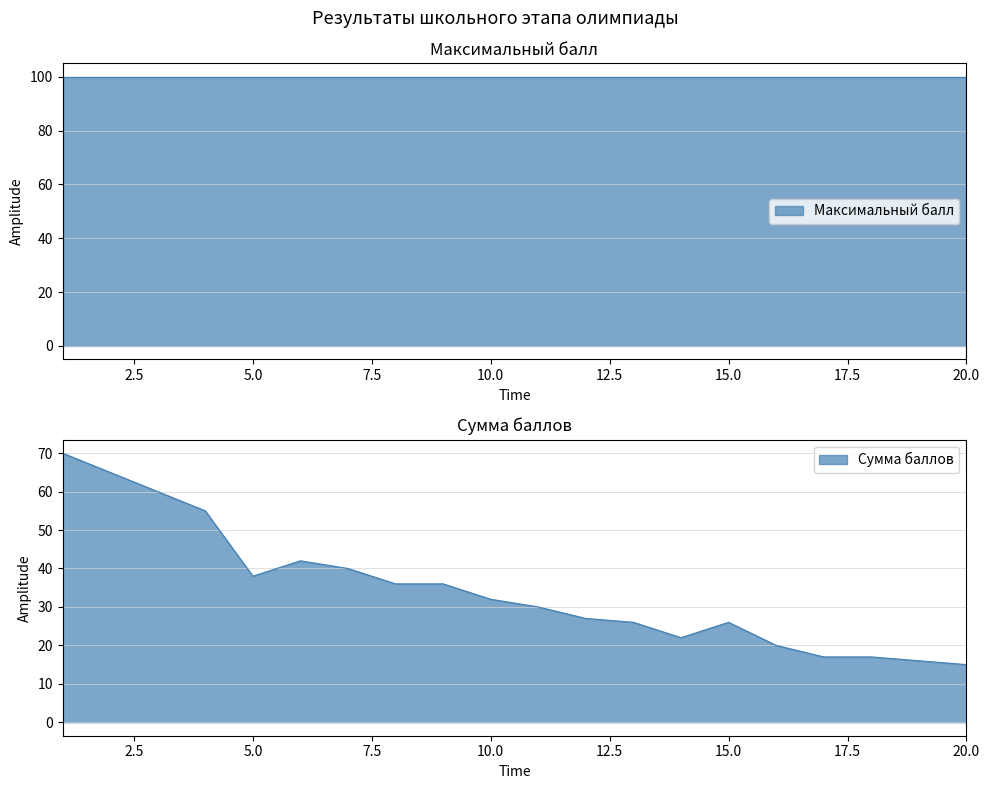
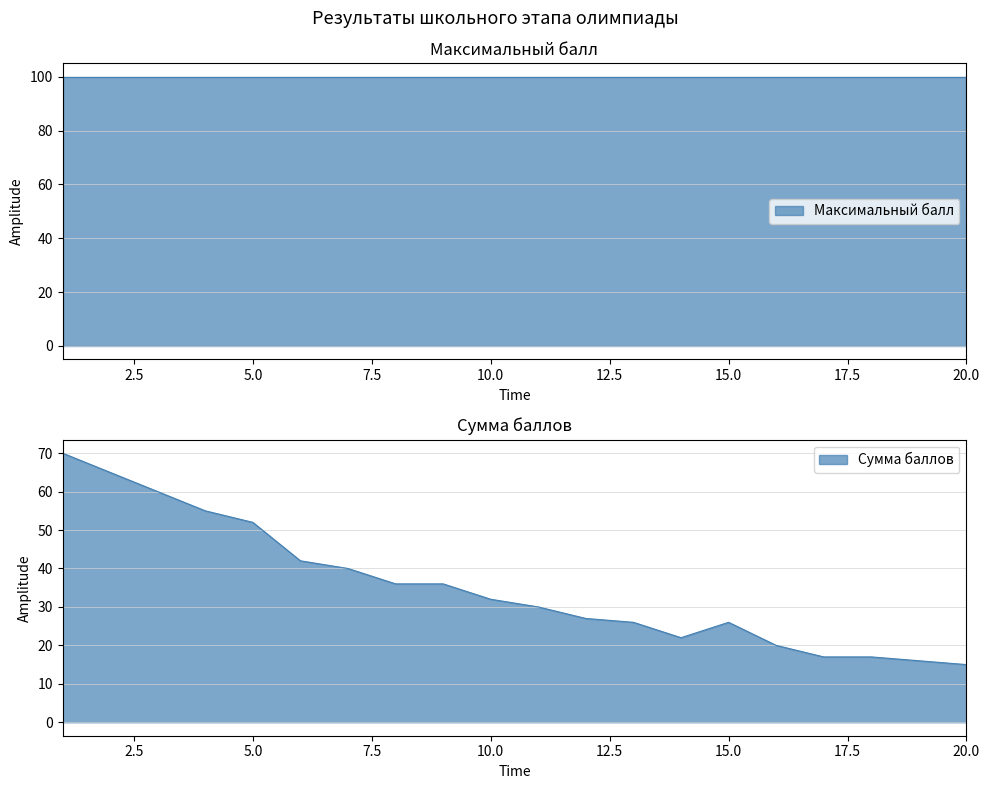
  {
    "Максимальный балл": {
      "5.0": 100,
      "10.0": 100,
      "15.0": 100,
      "20.0": 100
    },
    "Сумма баллов": {
-     "5.0": 38,
+     "5.0": 52,
      "10.0": 32,
      "15.0": 26,
      "20.0": 15
    }
  }
